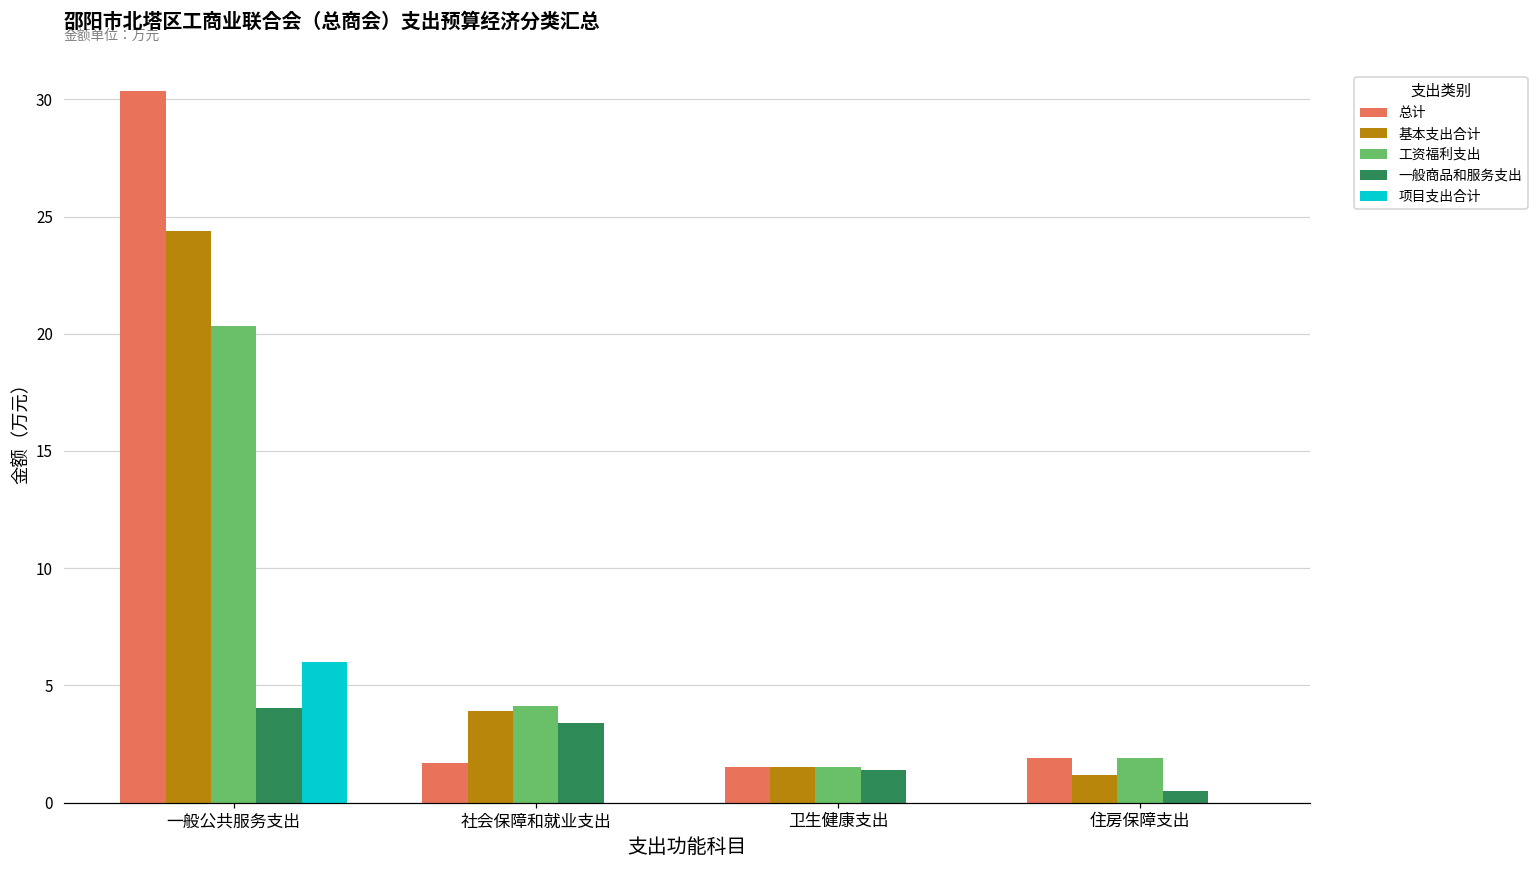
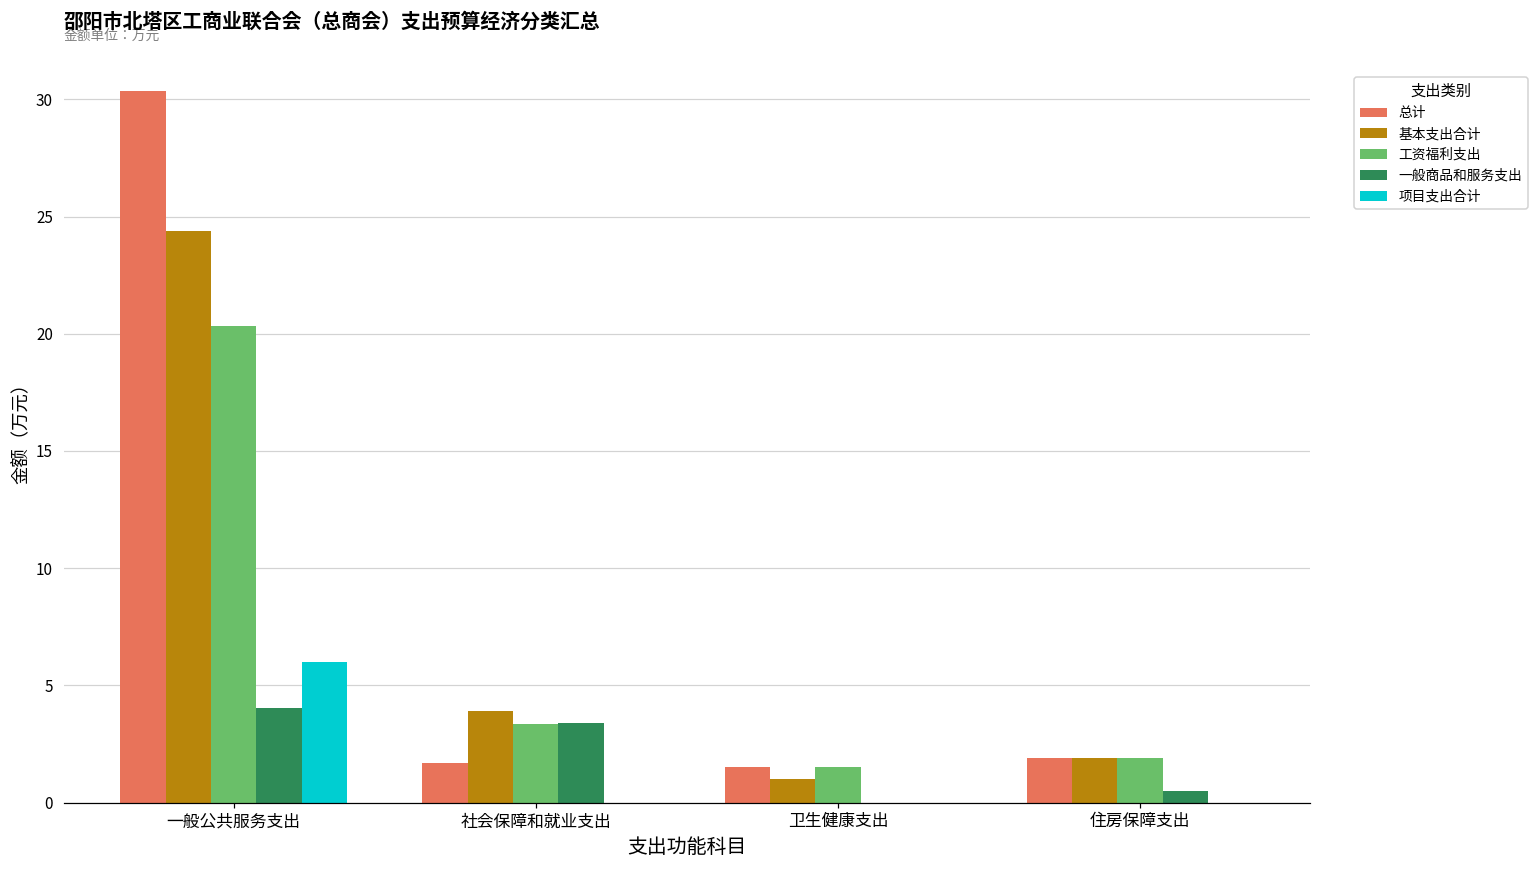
  {
    "总计": {
      "一般公共服务支出": 30.4,
      "社会保障和就业支出": 1.7,
      "卫生健康支出": 1.5,
      "住房保障支出": 1.9
    },
    "基本支出合计": {
      "一般公共服务支出": 24.4,
      "社会保障和就业支出": 3.9,
-     "卫生健康支出": 1.5,
-     "住房保障支出": 1.2
+     "卫生健康支出": 1.0,
+     "住房保障支出": 1.9
    },
    "工资福利支出": {
      "一般公共服务支出": 20.3,
-     "社会保障和就业支出": 4.1,
+     "社会保障和就业支出": 3.3,
      "卫生健康支出": 1.5,
      "住房保障支出": 1.9
    },
    "一般商品和服务支出": {
      "一般公共服务支出": 4.0,
      "社会保障和就业支出": 3.4,
-     "卫生健康支出": 1.4,
+     "卫生健康支出": 0.0,
      "住房保障支出": 0.5
    },
    "项目支出合计": {
      "一般公共服务支出": 6.0,
      "社会保障和就业支出": 0.0,
      "卫生健康支出": 0.0,
      "住房保障支出": 0.0
    }
  }
